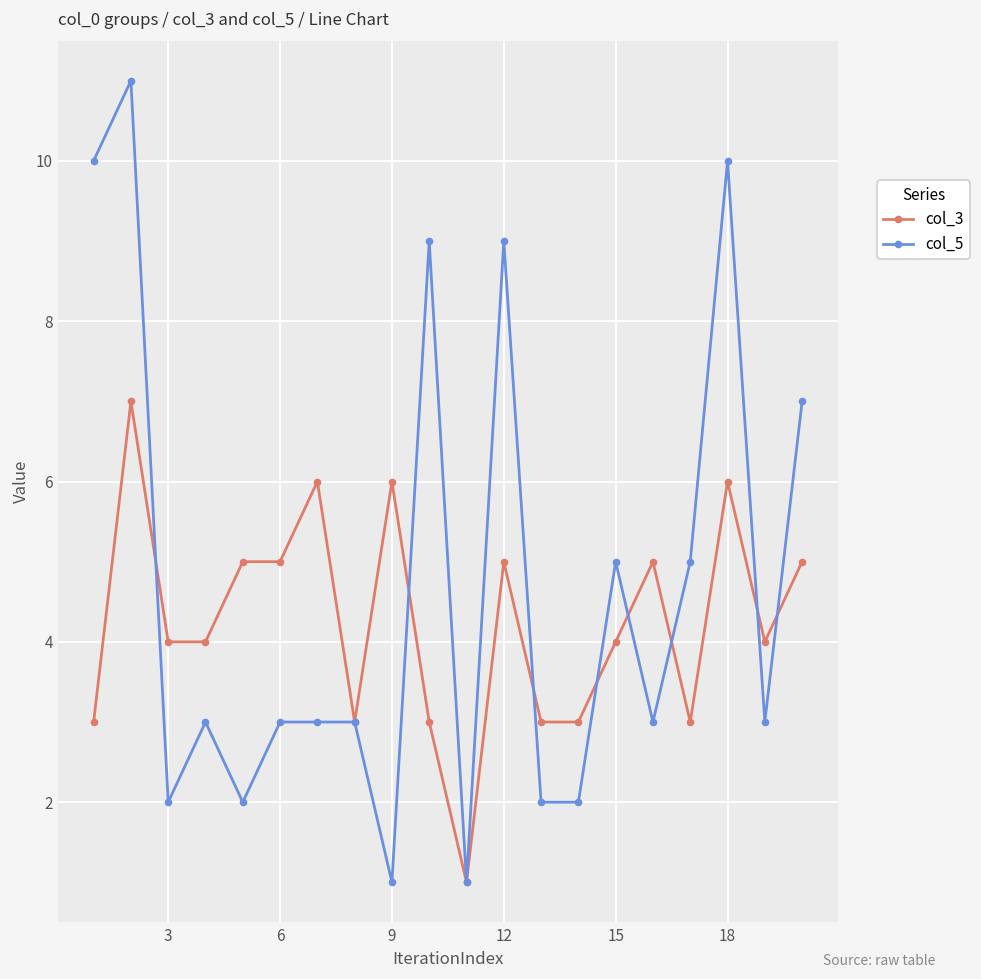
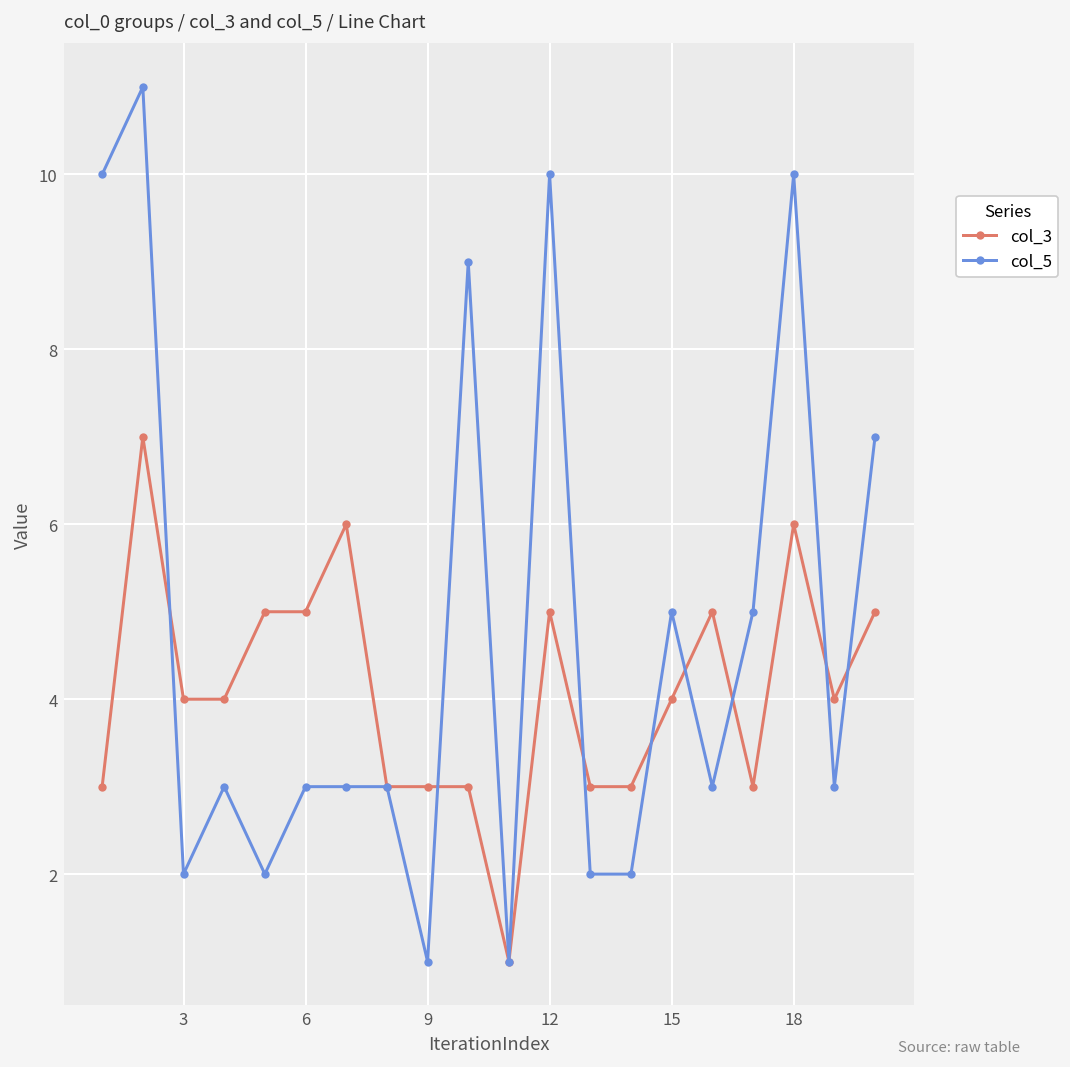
  {
    "col_3": {
      "3": 4,
      "6": 5,
-     "9": 6,
+     "9": 3,
      "12": 5,
      "15": 4,
      "18": 6
    },
    "col_5": {
      "3": 2,
      "6": 3,
      "9": 1,
-     "12": 9,
+     "12": 10,
      "15": 5,
      "18": 10
    }
  }
